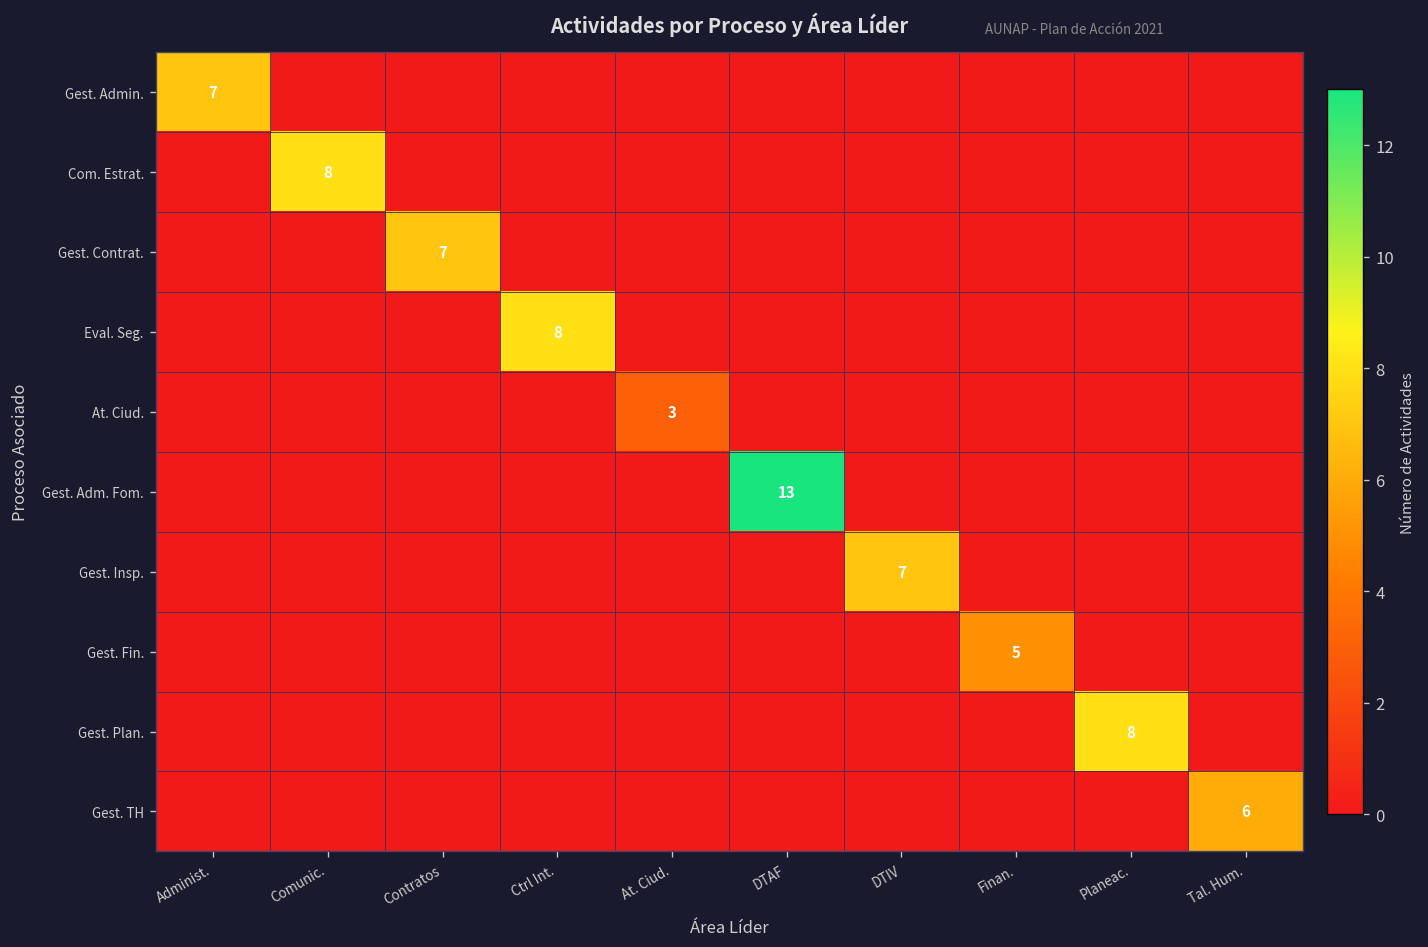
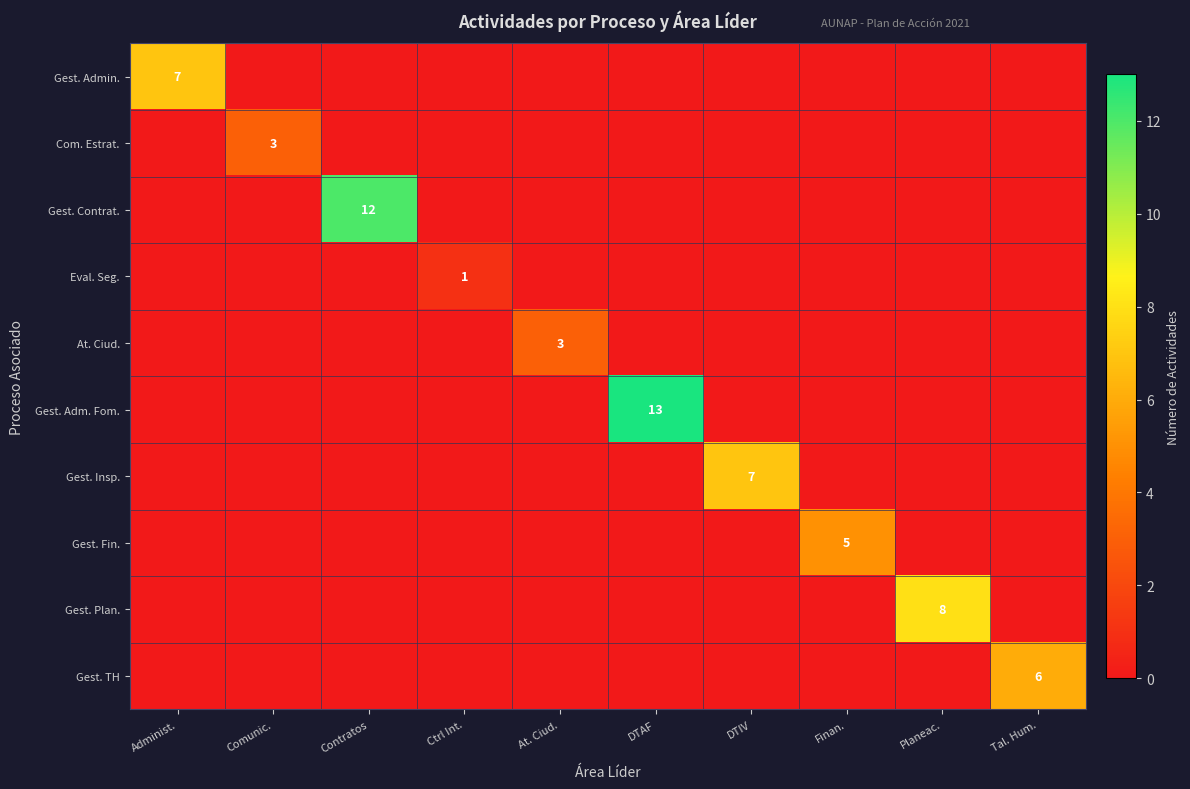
  {
    "Gest. Admin.": {
      "Administ.": 7
    },
    "Com. Estrat.": {
-     "Comunic.": 8
+     "Comunic.": 3
    },
    "Gest. Contrat.": {
-     "Contratos": 7
+     "Contratos": 12
    },
    "Eval. Seg.": {
-     "Ctrl Int.": 8
+     "Ctrl Int.": 1
    },
    "At. Ciud.": {
      "At. Ciud.": 3
    },
    "Gest. Adm. Fom.": {
      "DTAF": 13
    },
    "Gest. Insp.": {
      "DTIV": 7
    },
    "Gest. Fin.": {
      "Finan.": 5
    },
    "Gest. Plan.": {
      "Planeac.": 8
    },
    "Gest. TH": {
      "Tal. Hum.": 6
    }
  }
